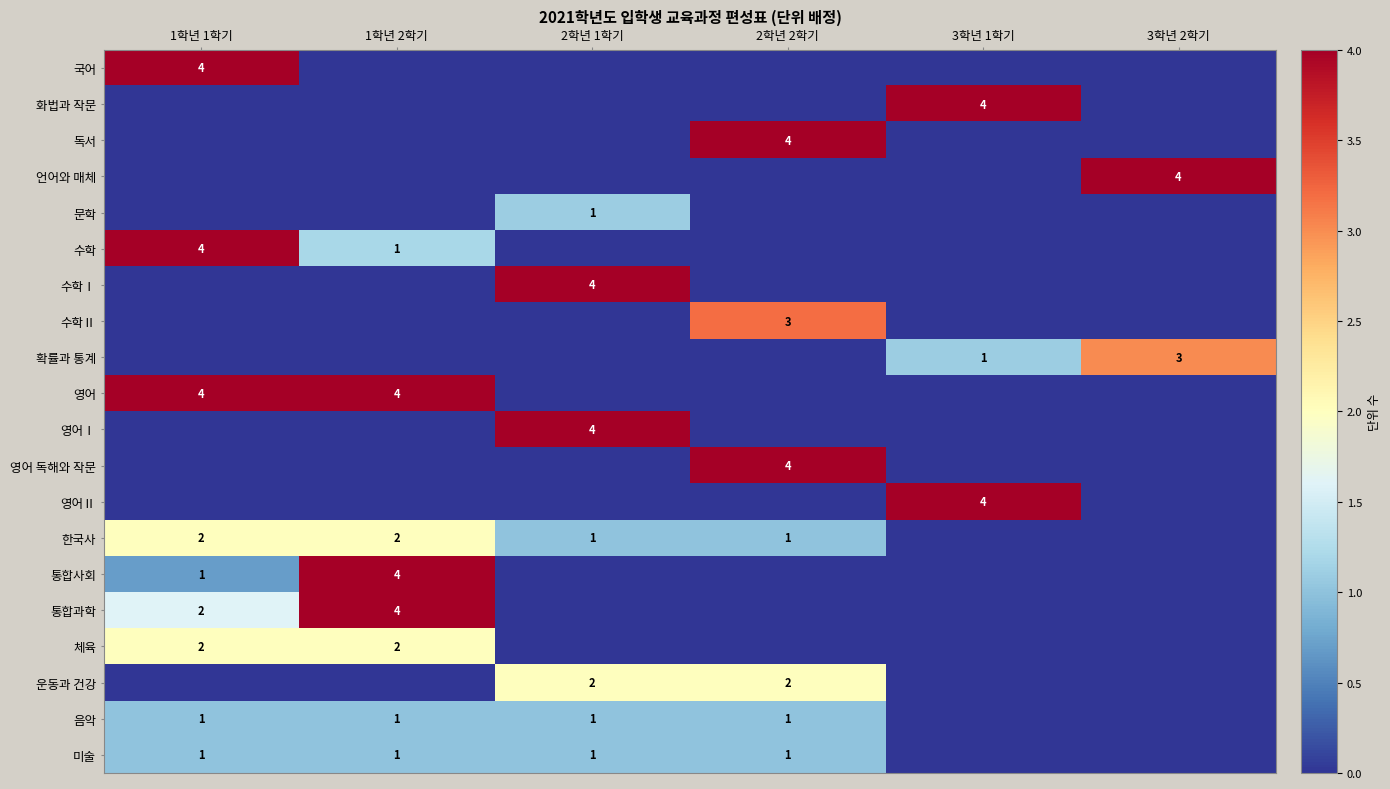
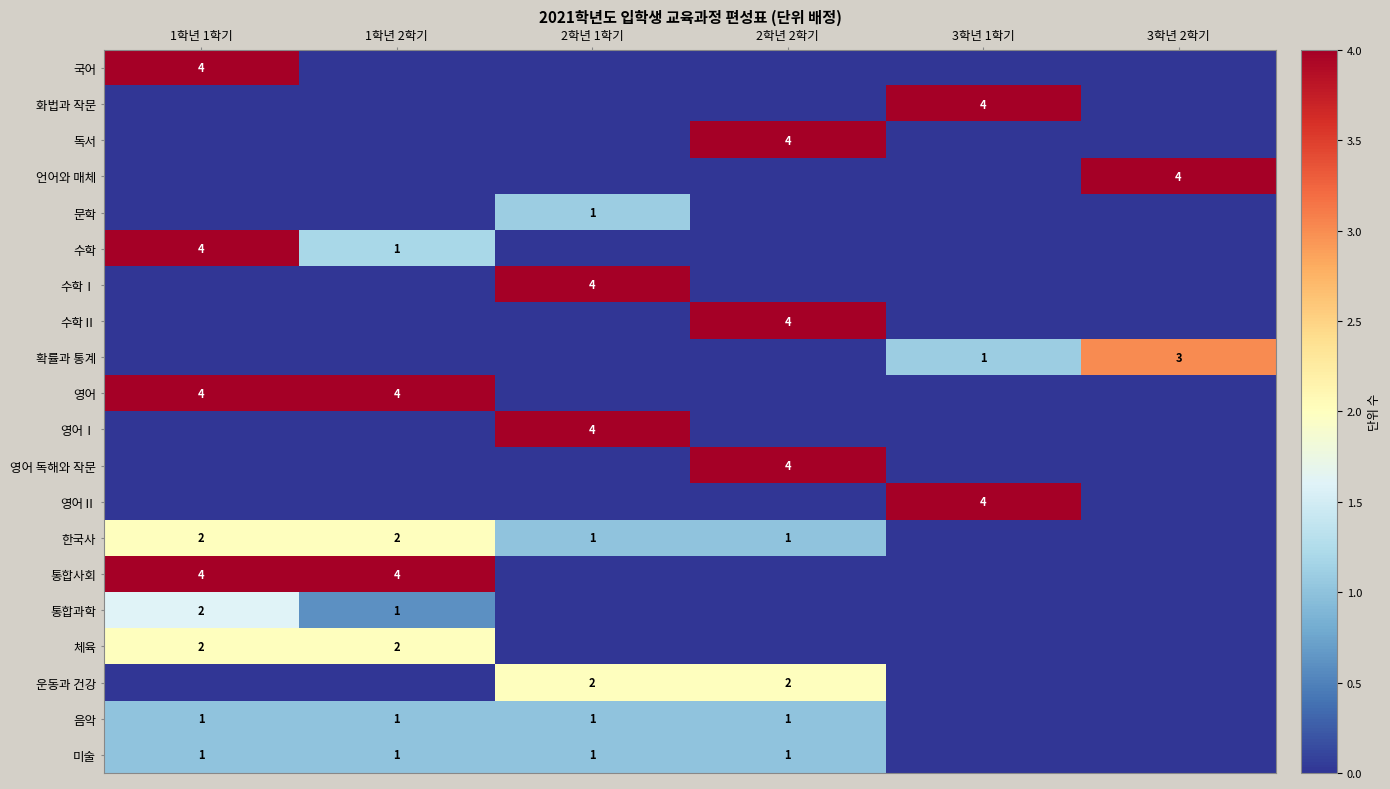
  {
    "국어": {
      "1학년 1학기": 4
    },
    "화법과 작문": {
      "3학년 1학기": 4
    },
    "독서": {
      "2학년 2학기": 4
    },
    "언어와 매체": {
      "3학년 2학기": 4
    },
    "문학": {
      "2학년 1학기": 1
    },
    "수학": {
      "1학년 1학기": 4,
      "1학년 2학기": 1
    },
    "수학Ⅰ": {
      "2학년 1학기": 4
    },
    "수학Ⅱ": {
-     "2학년 2학기": 3
+     "2학년 2학기": 4
    },
    "확률과 통계": {
      "3학년 1학기": 1,
      "3학년 2학기": 3
    },
    "영어": {
      "1학년 1학기": 4,
      "1학년 2학기": 4
    },
    "영어Ⅰ": {
      "2학년 1학기": 4
    },
    "영어 독해와 작문": {
      "2학년 2학기": 4
    },
    "영어Ⅱ": {
      "3학년 1학기": 4
    },
    "한국사": {
      "1학년 1학기": 2,
      "1학년 2학기": 2,
      "2학년 1학기": 1,
      "2학년 2학기": 1
    },
    "통합사회": {
-     "1학년 1학기": 1,
+     "1학년 1학기": 4,
      "1학년 2학기": 4
    },
    "통합과학": {
      "1학년 1학기": 2,
-     "1학년 2학기": 4
+     "1학년 2학기": 1
    },
    "체육": {
      "1학년 1학기": 2,
      "1학년 2학기": 2
    },
    "운동과 건강": {
      "2학년 1학기": 2,
      "2학년 2학기": 2
    },
    "음악": {
      "1학년 1학기": 1,
      "1학년 2학기": 1,
      "2학년 1학기": 1,
      "2학년 2학기": 1
    },
    "미술": {
      "1학년 1학기": 1,
      "1학년 2학기": 1,
      "2학년 1학기": 1,
      "2학년 2학기": 1
    }
  }
